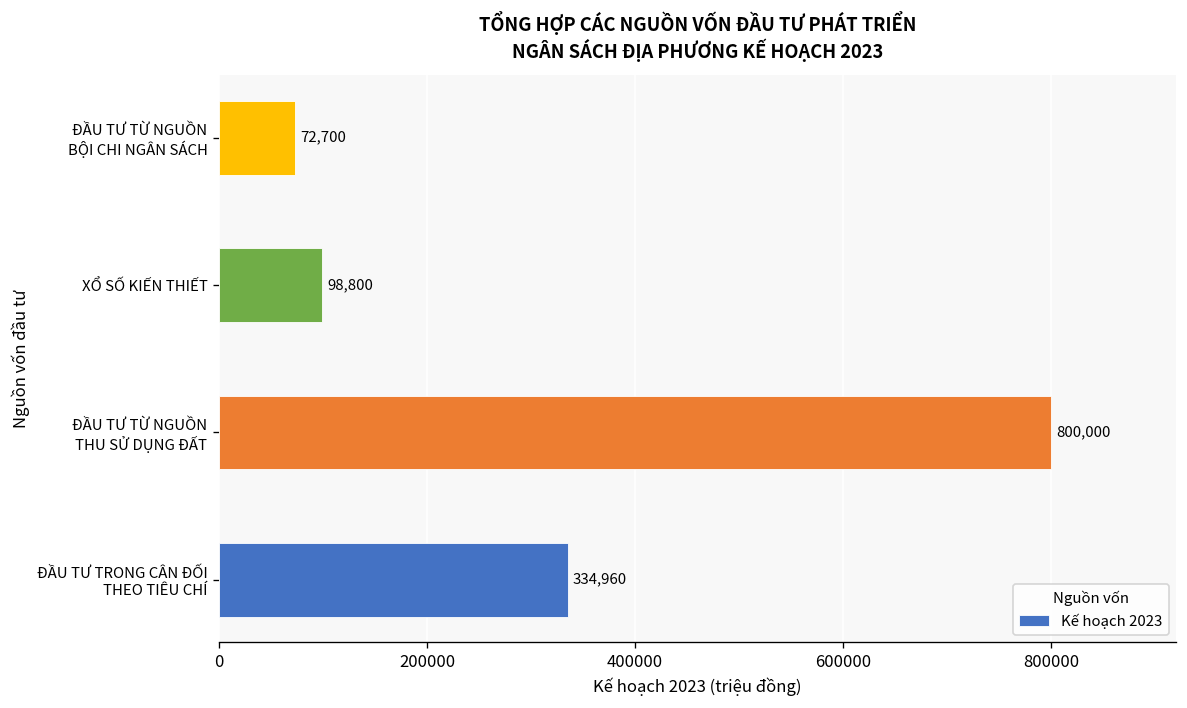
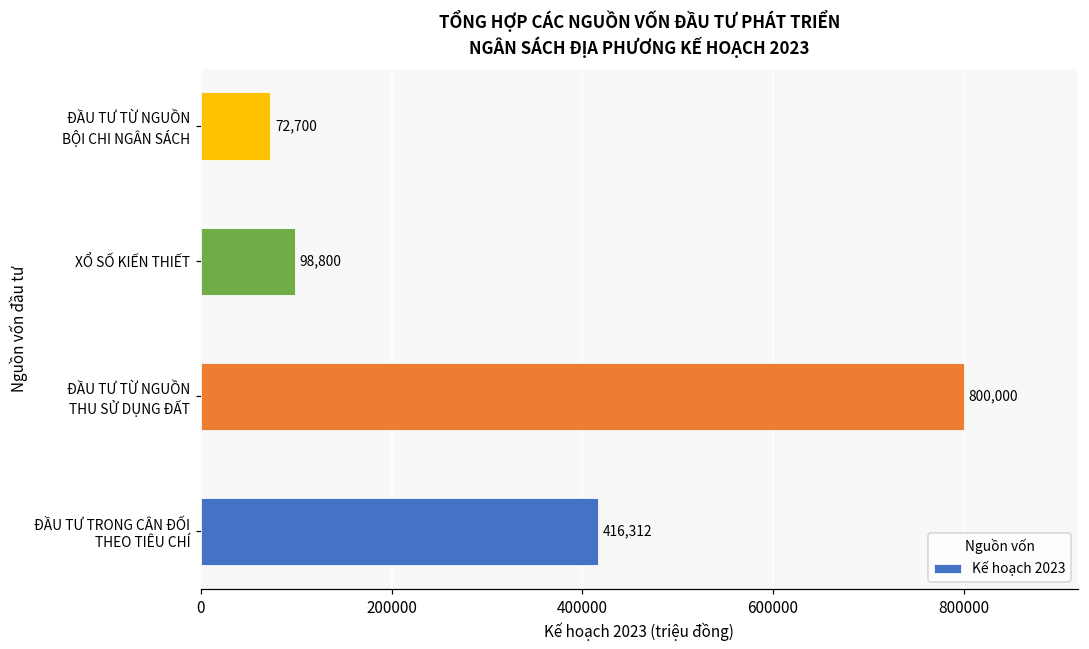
  {
    "ĐẦU TƯ TỪ NGUỒN BỘI CHI NGÂN SÁCH": "72,700",
    "XỔ SỐ KIẾN THIẾT": "98,800",
    "ĐẦU TƯ TỪ NGUỒN THU SỬ DỤNG ĐẤT": "800,000",
-   "ĐẦU TƯ TRONG CÂN ĐỐI THEO TIÊU CHÍ": "334,960"
+   "ĐẦU TƯ TRONG CÂN ĐỐI THEO TIÊU CHÍ": "416,312"
  }
